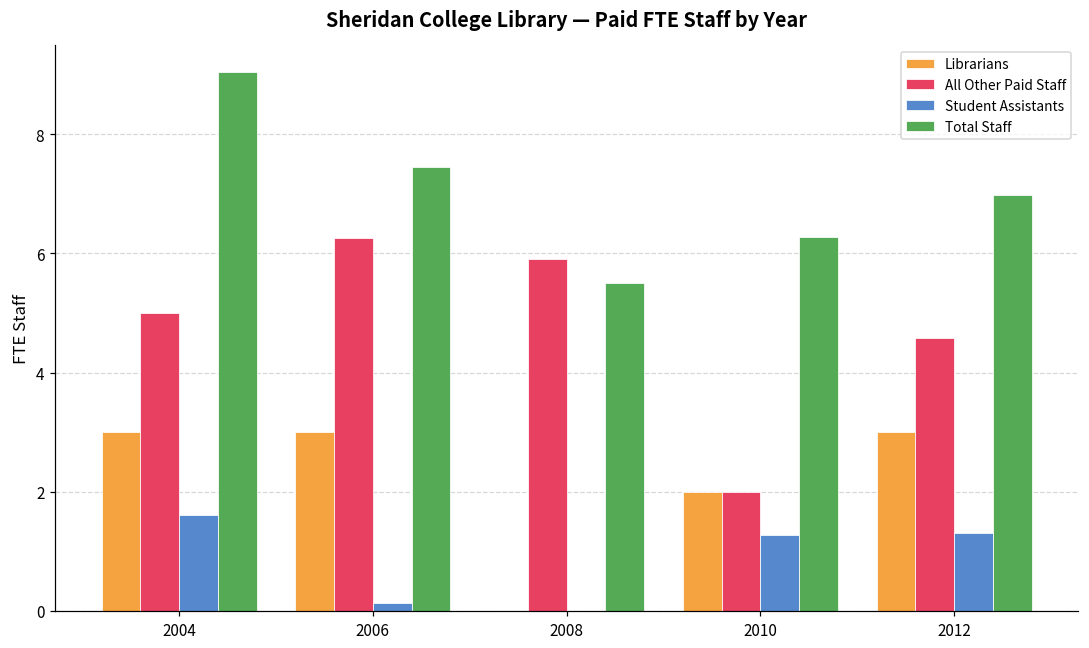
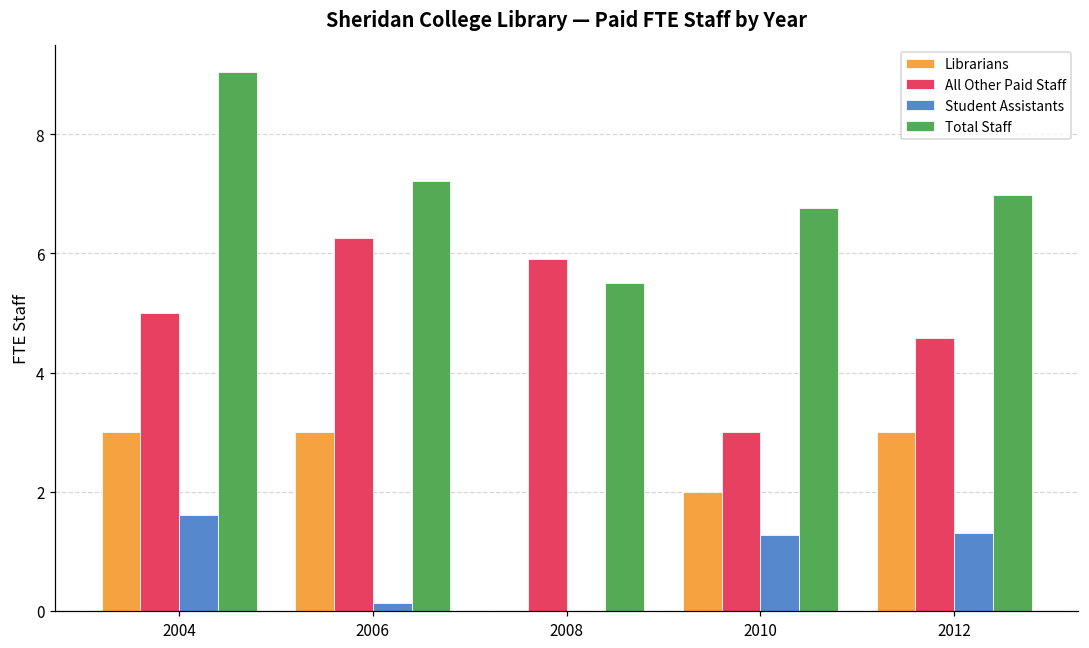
  {
    "Librarians": {
      "2004": 3.0,
      "2006": 3.0,
      "2008": 0.0,
      "2010": 2.0,
      "2012": 3.0
    },
    "All Other Paid Staff": {
      "2004": 5,
      "2006": 6.3,
      "2008": 5.9,
-     "2010": 2,
+     "2010": 3,
      "2012": 4.6
    },
    "Student Assistants": {
      "2004": 1.6,
      "2006": 0.1,
      "2008": 0.0,
      "2010": 1.3,
      "2012": 1.3
    },
    "Total Staff": {
      "2004": 9.1,
-     "2006": 7.5,
+     "2006": 7.2,
      "2008": 5.5,
-     "2010": 6.3,
+     "2010": 6.8,
      "2012": 7.0
    }
  }
